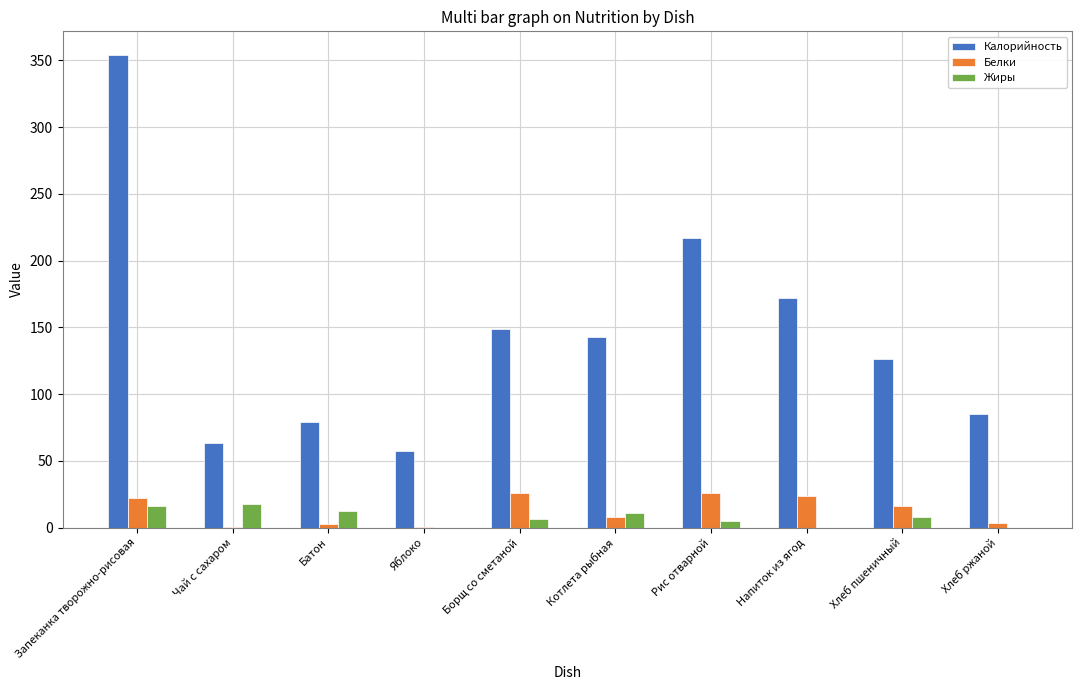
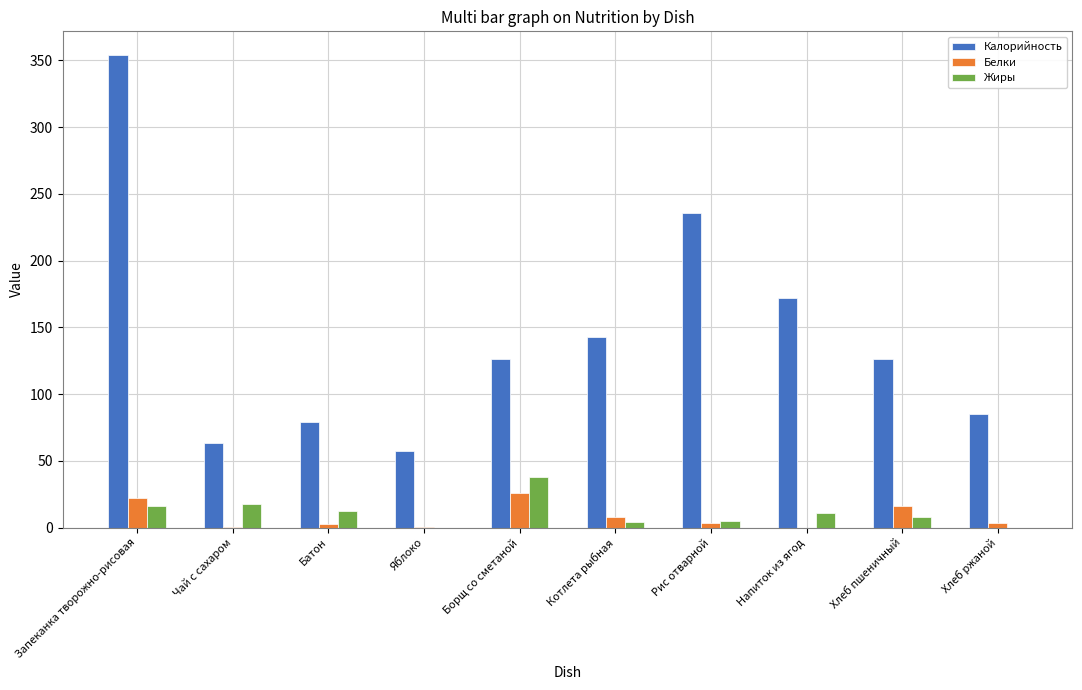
  {
    "Калорийность": {
      "Запеканка творожно-рисовая": 354,
      "Чай с сахаром": 63,
      "Батон": 79,
      "Яблоко": 57,
-     "Борщ со сметаной": 149,
+     "Борщ со сметаной": 126,
      "Котлета рыбная": 143,
-     "Рис отварной": 217,
+     "Рис отварной": 236,
      "Напиток из ягод": 172,
      "Хлеб пшеничный": 126,
      "Хлеб ржаной": 85
    },
    "Белки": {
      "Запеканка творожно-рисовая": 22,
      "Батон": 2,
      "Борщ со сметаной": 26,
      "Котлета рыбная": 8,
-     "Рис отварной": 26,
-     "Напиток из ягод": 23,
+     "Рис отварной": 4,
+     "Напиток из ягод": 0,
      "Хлеб пшеничный": 16,
      "Хлеб ржаной": 4
    },
    "Жиры": {
      "Запеканка творожно-рисовая": 17,
      "Чай с сахаром": 18,
      "Батон": 13,
      "Яблоко": 0,
-     "Борщ со сметаной": 6,
-     "Котлета рыбная": 11,
+     "Борщ со сметаной": 38,
+     "Котлета рыбная": 4,
      "Рис отварной": 5,
-     "Напиток из ягод": 0,
+     "Напиток из ягод": 11,
      "Хлеб пшеничный": 8,
      "Хлеб ржаной": 0
    }
  }
